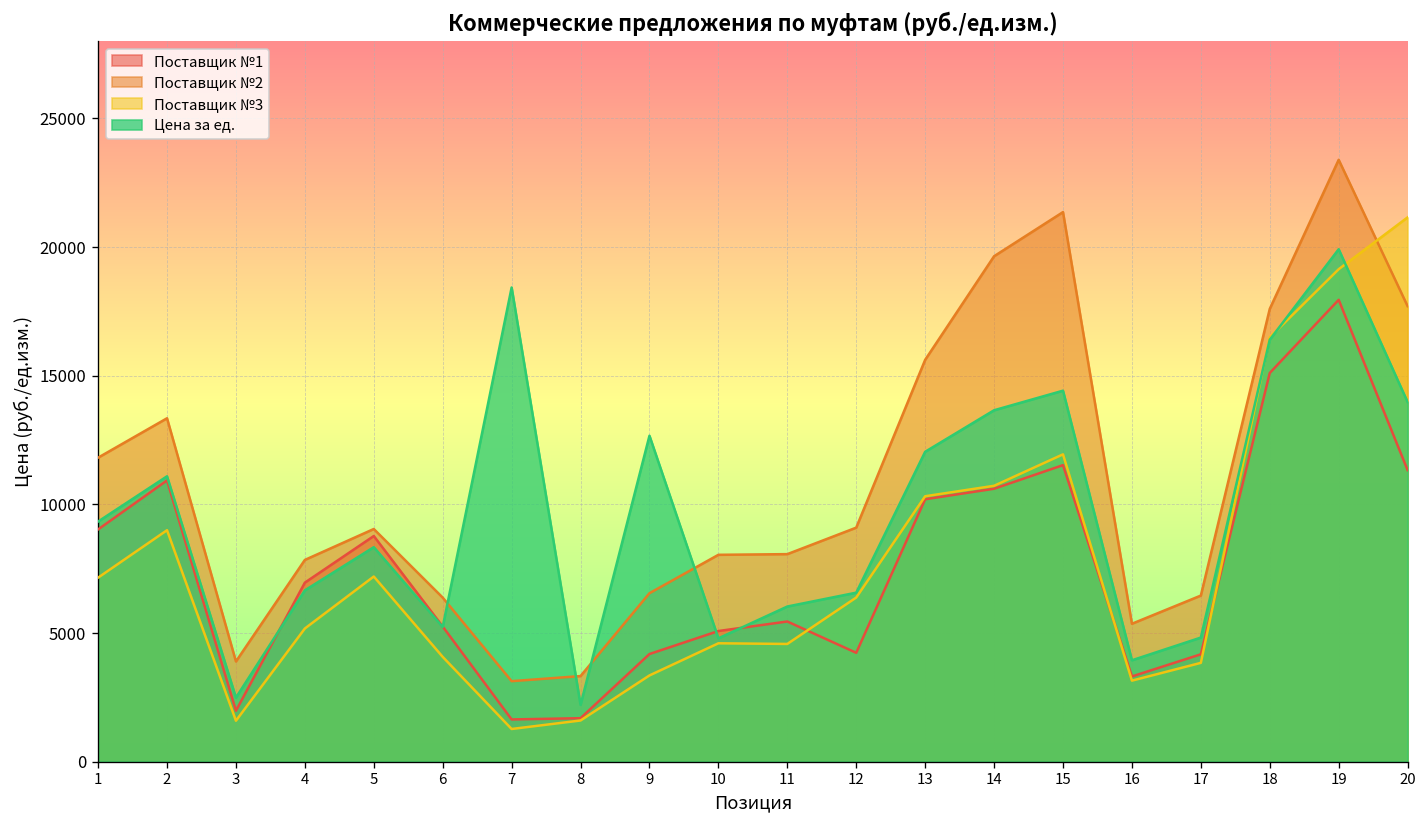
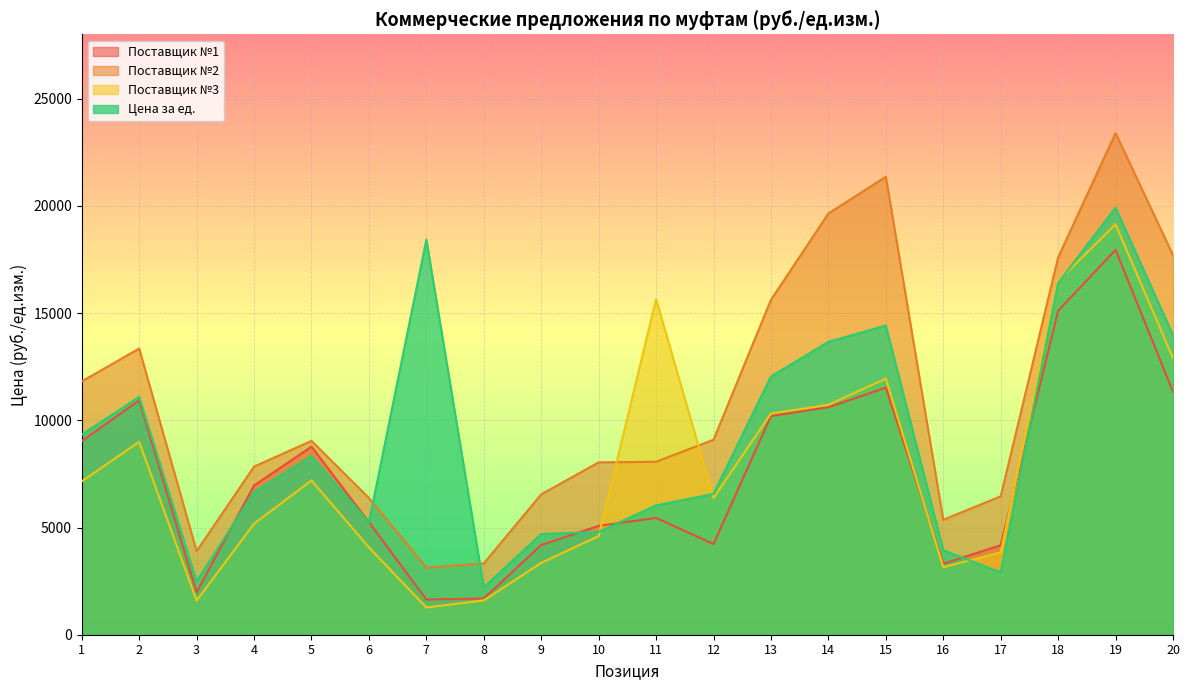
  {
    "Поставщик №3": {
      "1": 7200,
      "2": 9000,
      "3": 1600,
      "4": 5200,
      "5": 7200,
      "6": 4100,
      "7": 1300,
      "9": 3400,
      "10": 4600,
-     "11": 4600,
+     "11": 15600,
      "12": 6400,
      "15": 11900,
      "16": 3100,
      "17": 3800,
      "19": 19100,
-     "20": 21200
+     "20": 12900
    },
    "Цена за ед.": {
      "1": 9300,
      "2": 11100,
      "3": 2500,
      "4": 6700,
      "5": 8300,
      "7": 18400,
      "8": 2200,
-     "9": 12700,
+     "9": 4700,
      "10": 4800,
      "11": 6000,
      "12": 6600,
      "13": 12000,
      "14": 13700,
      "15": 14400,
      "16": 3900,
-     "17": 4800,
+     "17": 2900,
      "19": 19900,
      "20": 14000
    }
  }
